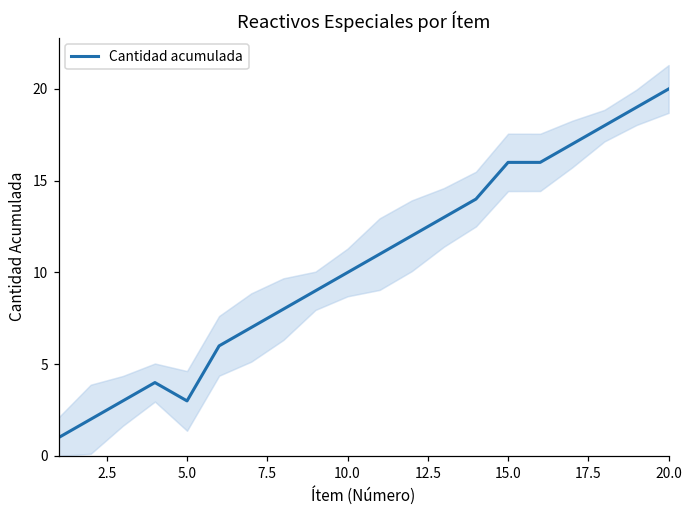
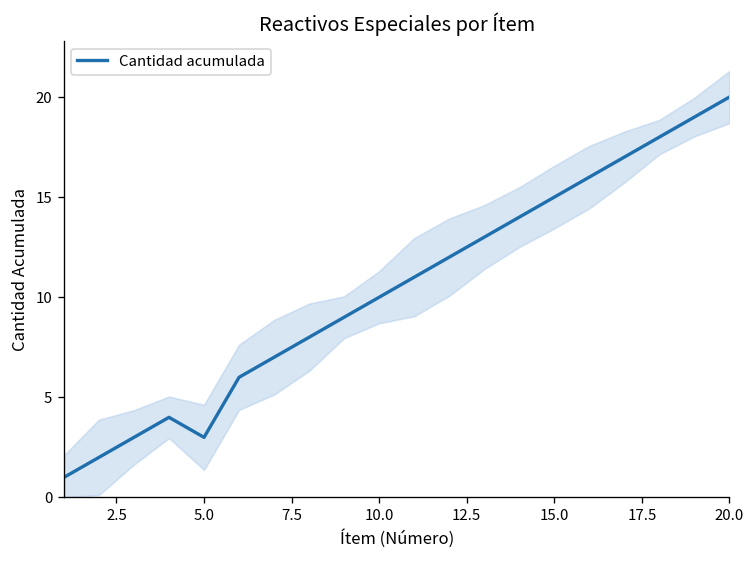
  {
    "Cantidad acumulada": {
      "5.0": 3,
      "10.0": 10,
-     "15.0": 16,
+     "15.0": 15,
      "20.0": 20
    }
  }
